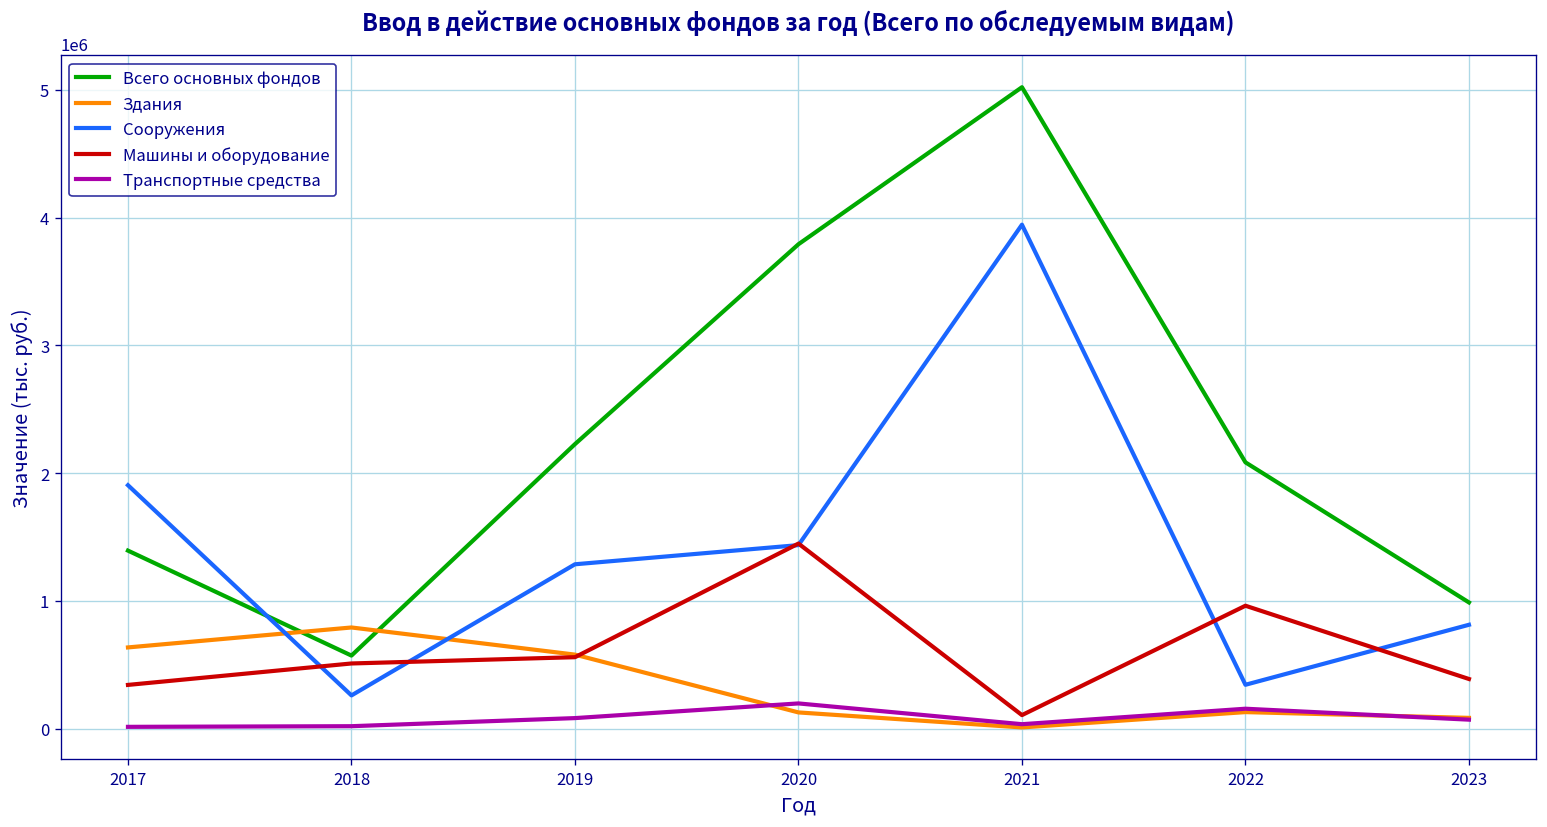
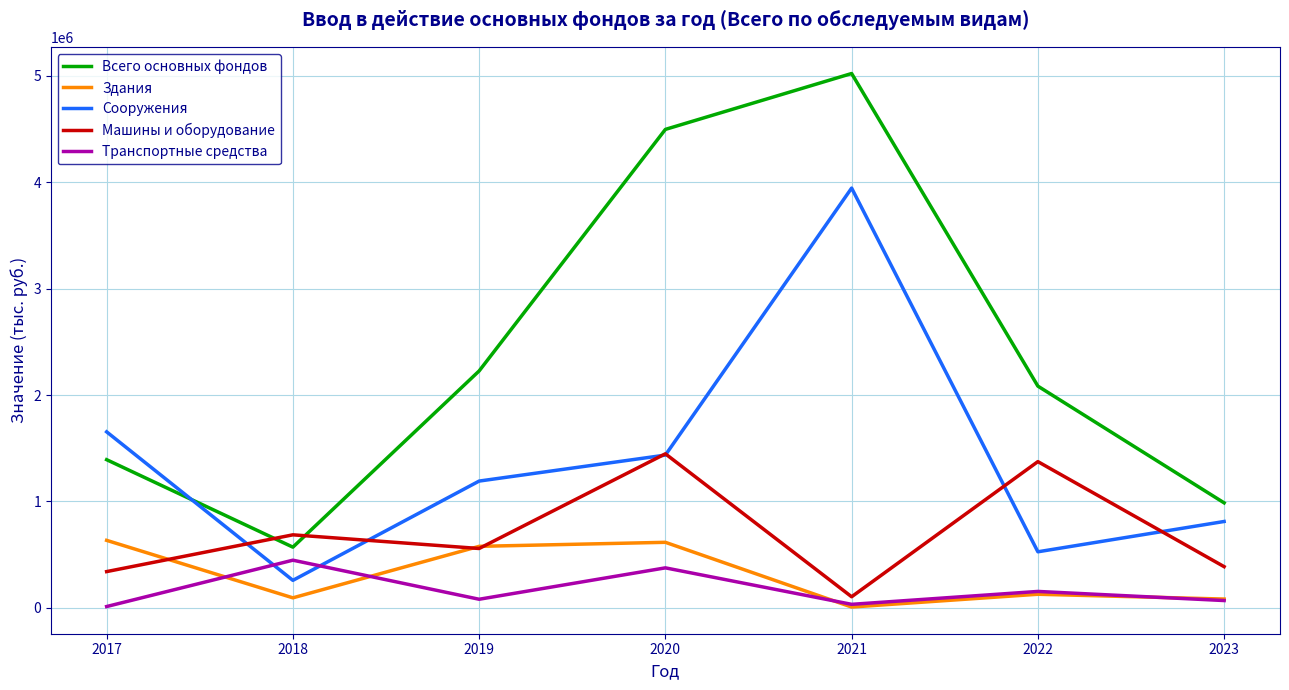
  {
    "Всего основных фондов": {
      "2017": 1390000,
      "2018": 570000,
      "2019": 2230000,
-     "2020": 3790000,
+     "2020": 4500000,
      "2021": 5020000,
      "2022": 2080000,
      "2023": 990000
    },
    "Здания": {
      "2017": 640000,
-     "2018": 790000,
-     "2020": 130000,
+     "2018": 100000,
+     "2020": 620000,
      "2021": 10000,
      "2022": 130000
    },
    "Сооружения": {
-     "2017": 1900000,
+     "2017": 1650000,
      "2018": 260000,
-     "2019": 1290000,
+     "2019": 1190000,
      "2021": 3940000,
-     "2022": 340000,
+     "2022": 530000,
      "2023": 810000
    },
    "Машины и оборудование": {
      "2017": 340000,
-     "2018": 510000,
+     "2018": 690000,
      "2021": 110000,
-     "2022": 960000,
+     "2022": 1370000,
      "2023": 390000
    },
    "Транспортные средства": {
      "2017": 10000,
-     "2018": 20000,
+     "2018": 450000,
      "2019": 80000,
-     "2020": 200000,
+     "2020": 380000,
      "2021": 30000,
      "2022": 160000
    }
  }
